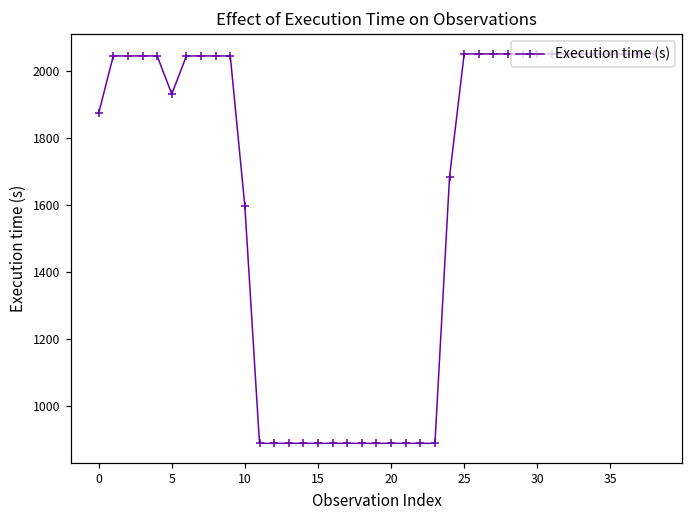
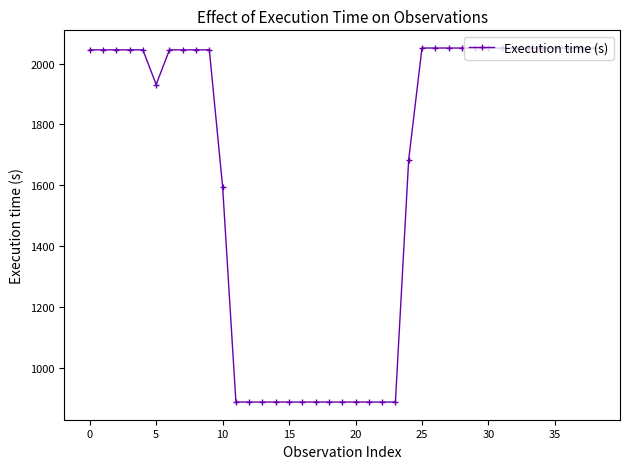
  {
-   "0": 1870,
+   "0": 2050,
    "5": 1930,
    "10": 1600,
    "15": 890,
    "20": 890,
    "25": 2050
  }
